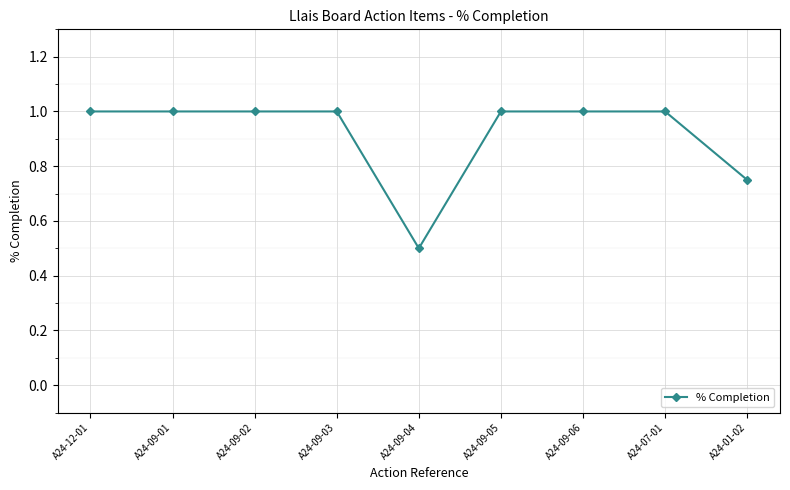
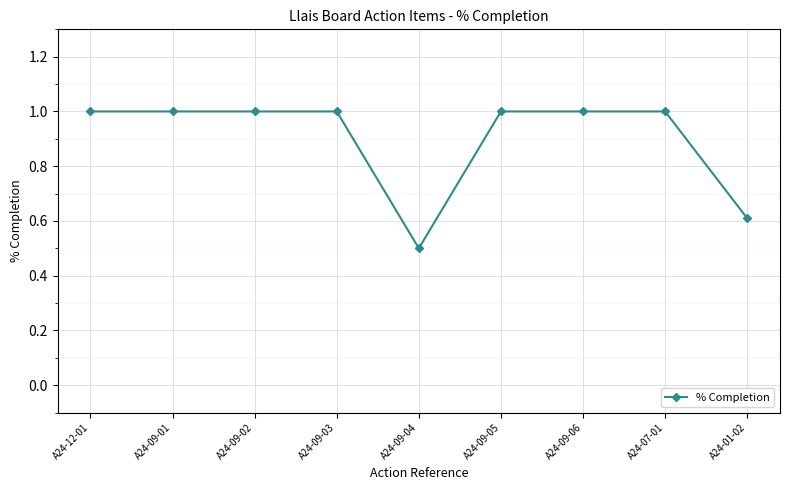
  {
    "A24-12-01": 1.00,
    "A24-09-01": 1.00,
    "A24-09-02": 1.00,
    "A24-09-03": 1.00,
    "A24-09-04": 0.50,
    "A24-09-05": 1.00,
    "A24-09-06": 1.00,
    "A24-07-01": 1.00,
-   "A24-01-02": 0.75
+   "A24-01-02": 0.61
  }
